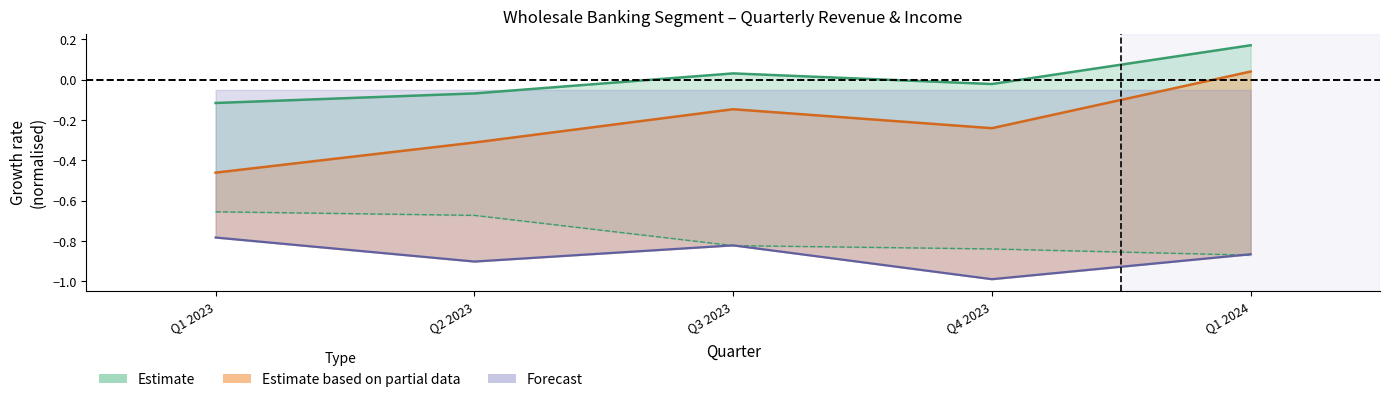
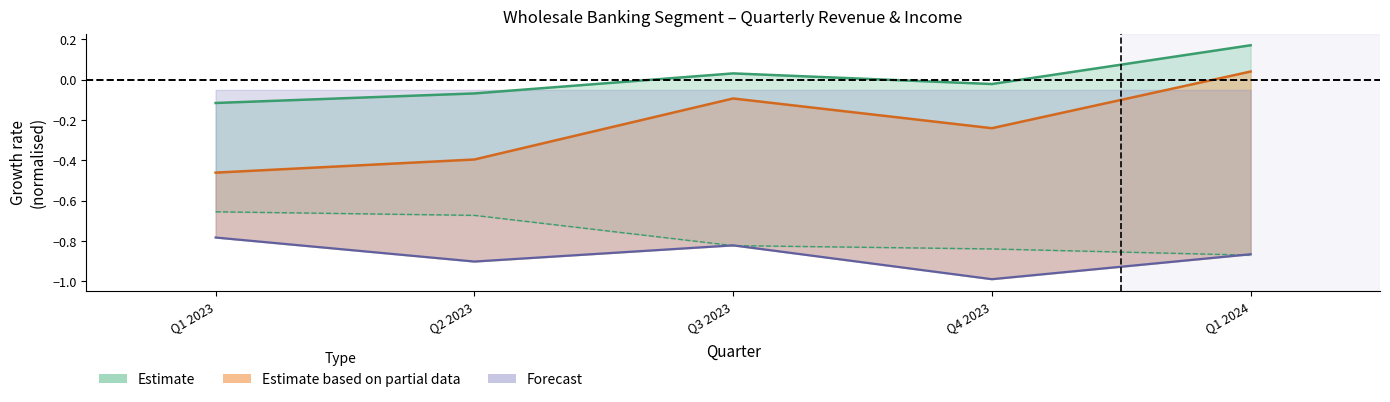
  {
    "Estimate based on partial data": {
      "Q1 2023": -0.46,
-     "Q2 2023": -0.31,
-     "Q3 2023": -0.15,
+     "Q2 2023": -0.40,
+     "Q3 2023": -0.09,
      "Q4 2023": -0.24,
      "Q1 2024": 0.04
    }
  }
